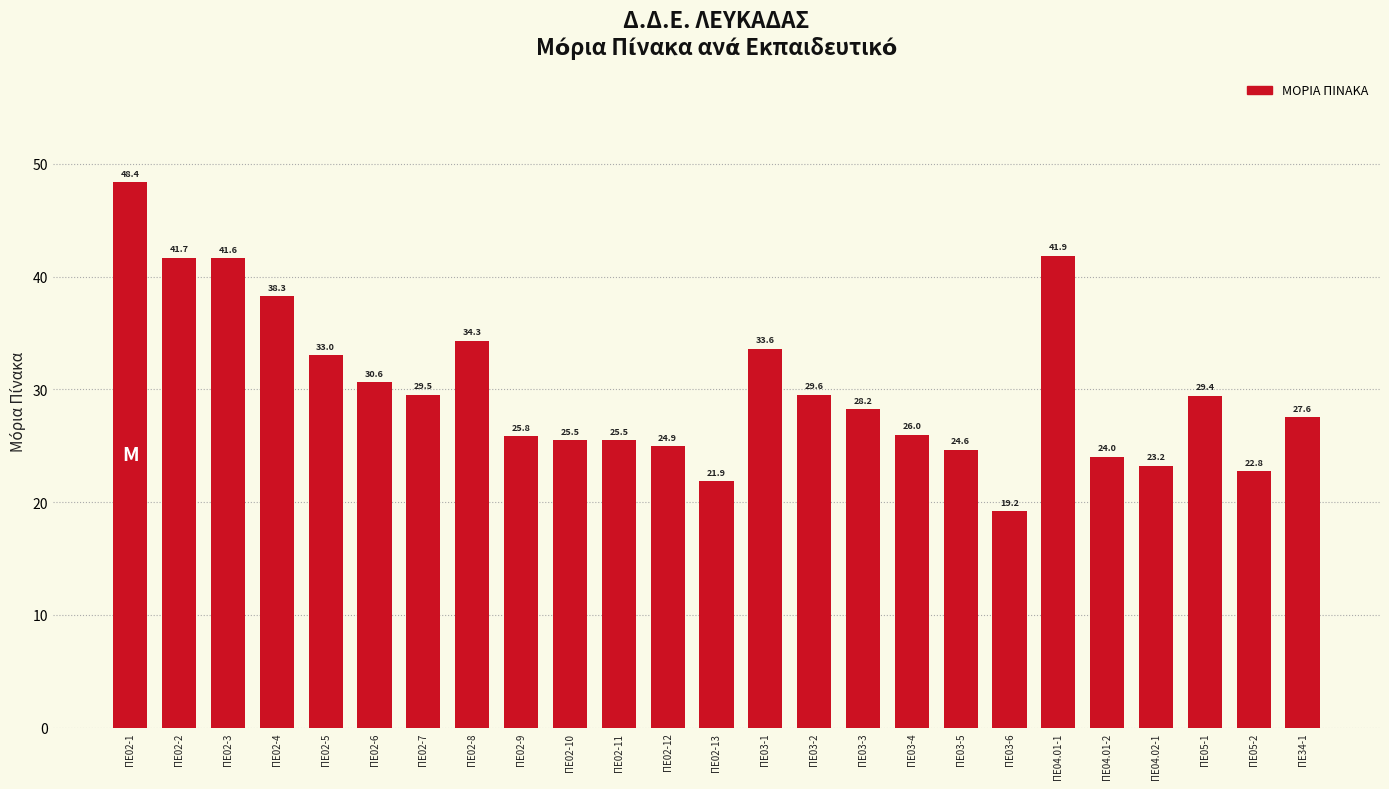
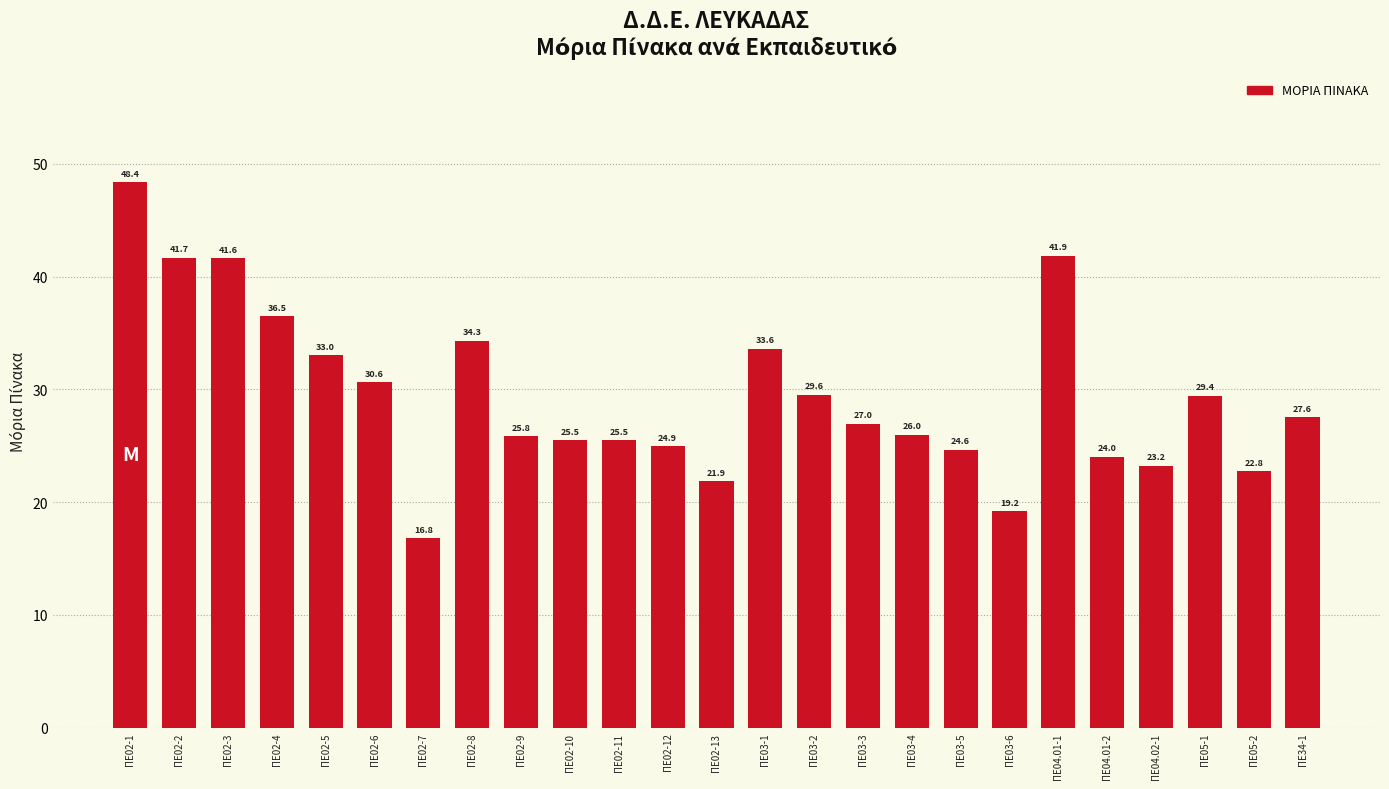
  {
    "ΠΕ02-1": 48.4,
    "ΠΕ02-2": 41.7,
    "ΠΕ02-3": 41.6,
-   "ΠΕ02-4": 38.3,
+   "ΠΕ02-4": 36.5,
    "ΠΕ02-5": 33.0,
    "ΠΕ02-6": 30.6,
-   "ΠΕ02-7": 29.5,
+   "ΠΕ02-7": 16.8,
    "ΠΕ02-8": 34.3,
    "ΠΕ02-9": 25.8,
    "ΠΕ02-10": 25.5,
    "ΠΕ02-11": 25.5,
    "ΠΕ02-12": 24.9,
    "ΠΕ02-13": 21.9,
    "ΠΕ03-1": 33.6,
    "ΠΕ03-2": 29.6,
-   "ΠΕ03-3": 28.2,
+   "ΠΕ03-3": 27.0,
    "ΠΕ03-4": 26.0,
    "ΠΕ03-5": 24.6,
    "ΠΕ03-6": 19.2,
    "ΠΕ04.01-1": 41.9,
    "ΠΕ04.01-2": 24.0,
    "ΠΕ04.02-1": 23.2,
    "ΠΕ05-1": 29.4,
    "ΠΕ05-2": 22.8,
    "ΠΕ34-1": 27.6
  }
